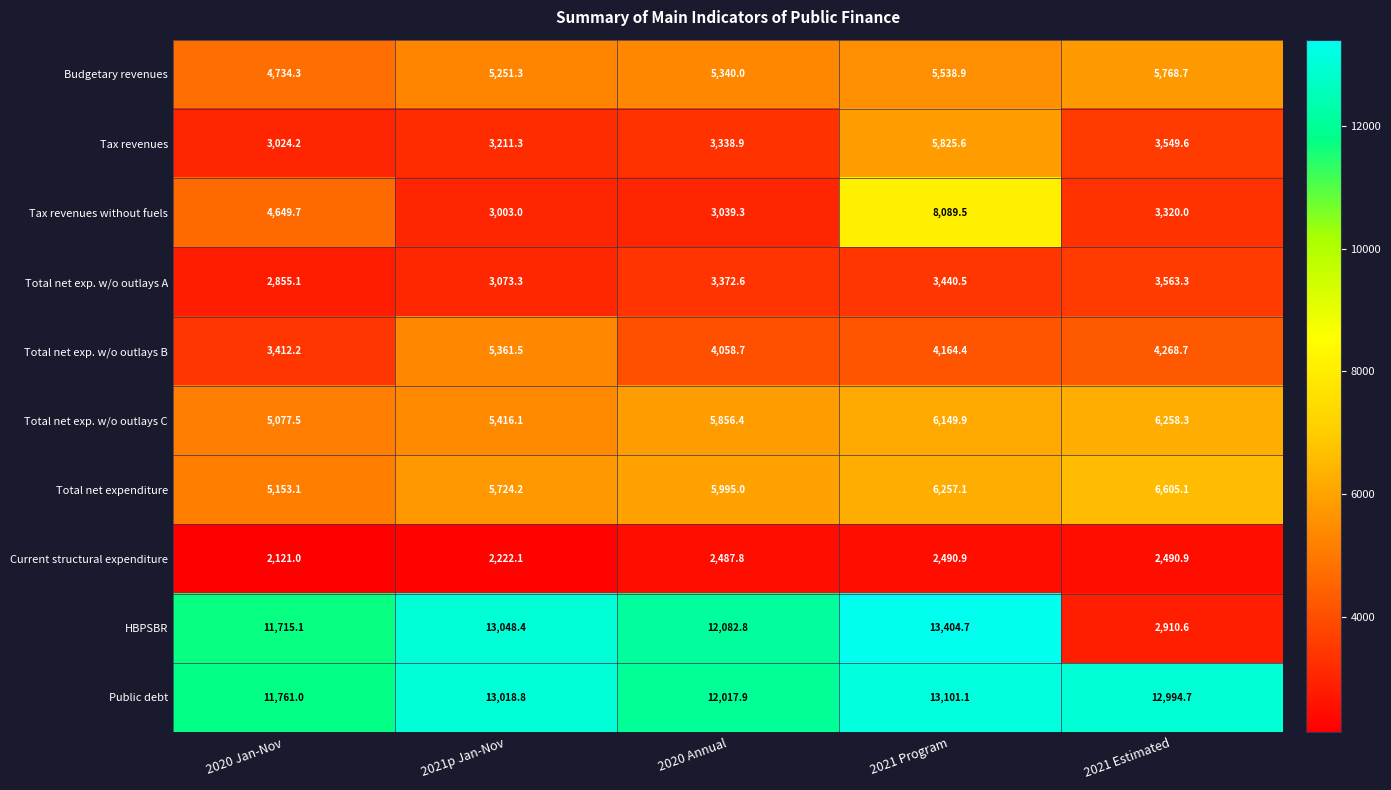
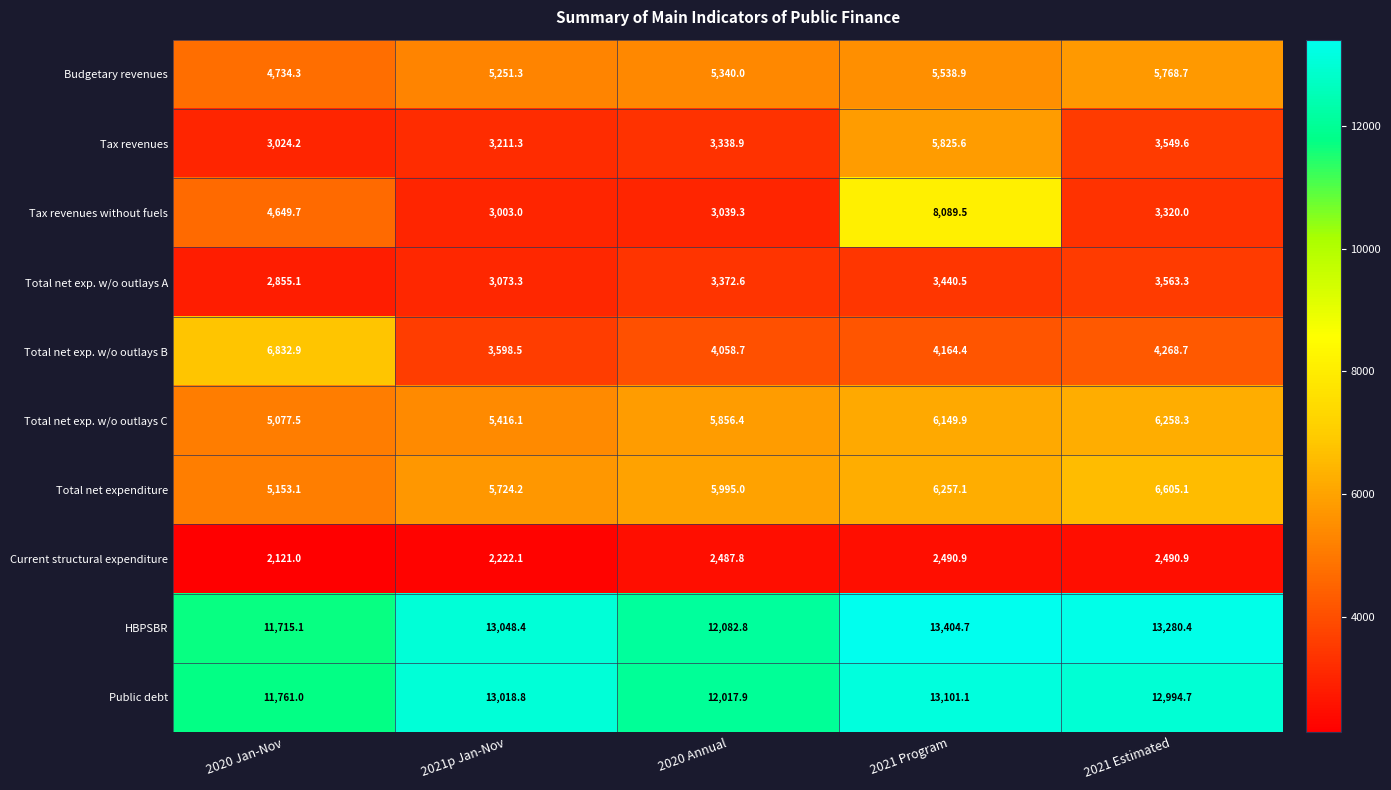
  {
    "Budgetary revenues": {
      "2020 Jan-Nov": "4,734.3",
      "2021p Jan-Nov": "5,251.3",
      "2020 Annual": "5,340.0",
      "2021 Program": "5,538.9",
      "2021 Estimated": "5,768.7"
    },
    "Tax revenues": {
      "2020 Jan-Nov": "3,024.2",
      "2021p Jan-Nov": "3,211.3",
      "2020 Annual": "3,338.9",
      "2021 Program": "5,825.6",
      "2021 Estimated": "3,549.6"
    },
    "Tax revenues without fuels": {
      "2020 Jan-Nov": "4,649.7",
      "2021p Jan-Nov": "3,003.0",
      "2020 Annual": "3,039.3",
      "2021 Program": "8,089.5",
      "2021 Estimated": "3,320.0"
    },
    "Total net exp. w/o outlays A": {
      "2020 Jan-Nov": "2,855.1",
      "2021p Jan-Nov": "3,073.3",
      "2020 Annual": "3,372.6",
      "2021 Program": "3,440.5",
      "2021 Estimated": "3,563.3"
    },
    "Total net exp. w/o outlays B": {
-     "2020 Jan-Nov": "3,412.2",
-     "2021p Jan-Nov": "5,361.5",
+     "2020 Jan-Nov": "6,832.9",
+     "2021p Jan-Nov": "3,598.5",
      "2020 Annual": "4,058.7",
      "2021 Program": "4,164.4",
      "2021 Estimated": "4,268.7"
    },
    "Total net exp. w/o outlays C": {
      "2020 Jan-Nov": "5,077.5",
      "2021p Jan-Nov": "5,416.1",
      "2020 Annual": "5,856.4",
      "2021 Program": "6,149.9",
      "2021 Estimated": "6,258.3"
    },
    "Total net expenditure": {
      "2020 Jan-Nov": "5,153.1",
      "2021p Jan-Nov": "5,724.2",
      "2020 Annual": "5,995.0",
      "2021 Program": "6,257.1",
      "2021 Estimated": "6,605.1"
    },
    "Current structural expenditure": {
      "2020 Jan-Nov": "2,121.0",
      "2021p Jan-Nov": "2,222.1",
      "2020 Annual": "2,487.8",
      "2021 Program": "2,490.9",
      "2021 Estimated": "2,490.9"
    },
    "HBPSBR": {
      "2020 Jan-Nov": "11,715.1",
      "2021p Jan-Nov": "13,048.4",
      "2020 Annual": "12,082.8",
      "2021 Program": "13,404.7",
-     "2021 Estimated": "2,910.6"
+     "2021 Estimated": "13,280.4"
    },
    "Public debt": {
      "2020 Jan-Nov": "11,761.0",
      "2021p Jan-Nov": "13,018.8",
      "2020 Annual": "12,017.9",
      "2021 Program": "13,101.1",
      "2021 Estimated": "12,994.7"
    }
  }
